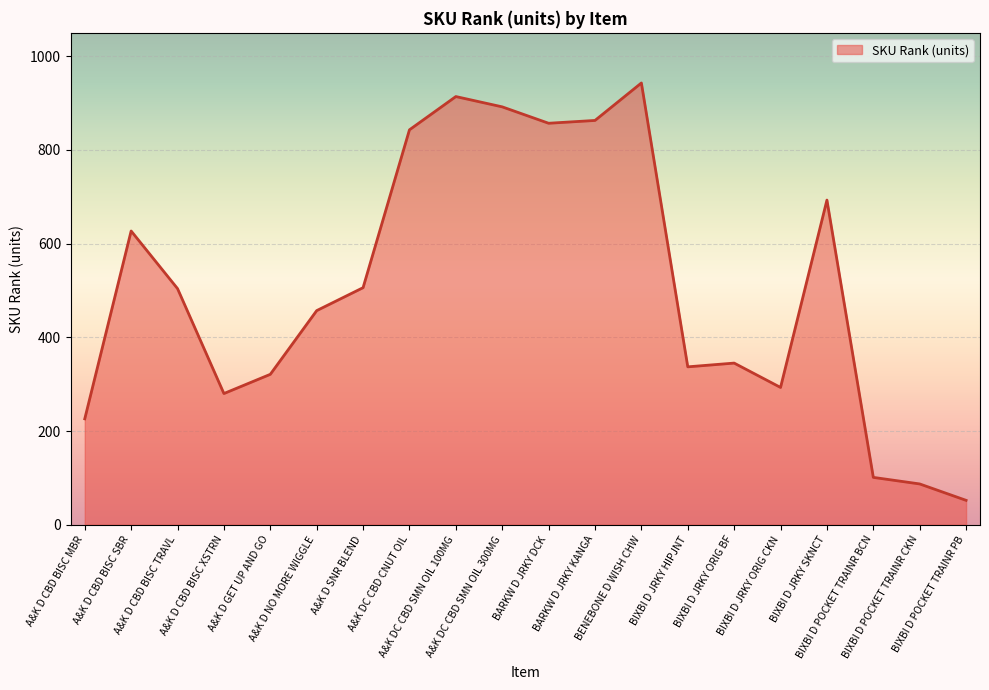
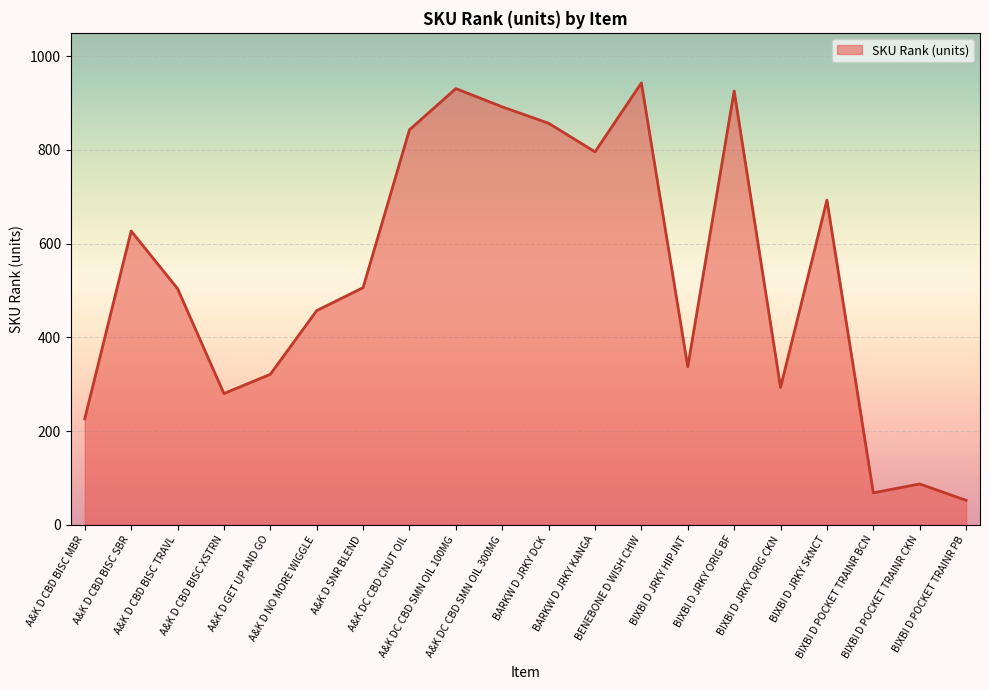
  {
    "A&K D CBD BISC MBR": 230,
    "A&K D CBD BISC SBR": 630,
    "A&K D CBD BISC TRAVL": 500,
    "A&K D CBD BISC XSTRN": 280,
    "A&K D GET UP AND GO": 320,
    "A&K D NO MORE WIGGLE": 460,
    "A&K D SNR BLEND": 510,
    "A&K DC CBD CNUT OIL": 840,
-   "A&K DC CBD SMN OIL 100MG": 910,
+   "A&K DC CBD SMN OIL 100MG": 930,
    "A&K DC CBD SMN OIL 300MG": 890,
    "BARKW D JRKY DCK": 860,
-   "BARKW D JRKY KANGA": 860,
+   "BARKW D JRKY KANGA": 800,
    "BENEBONE D WISH CHW": 940,
    "BIXBI D JRKY HIPJNT": 340,
-   "BIXBI D JRKY ORIG BF": 350,
+   "BIXBI D JRKY ORIG BF": 930,
    "BIXBI D JRKY ORIG CKN": 290,
    "BIXBI D JRKY SKNCT": 690,
-   "BIXBI D POCKET TRAINR BCN": 100,
+   "BIXBI D POCKET TRAINR BCN": 70,
    "BIXBI D POCKET TRAINR CKN": 90,
    "BIXBI D POCKET TRAINR PB": 50
  }
